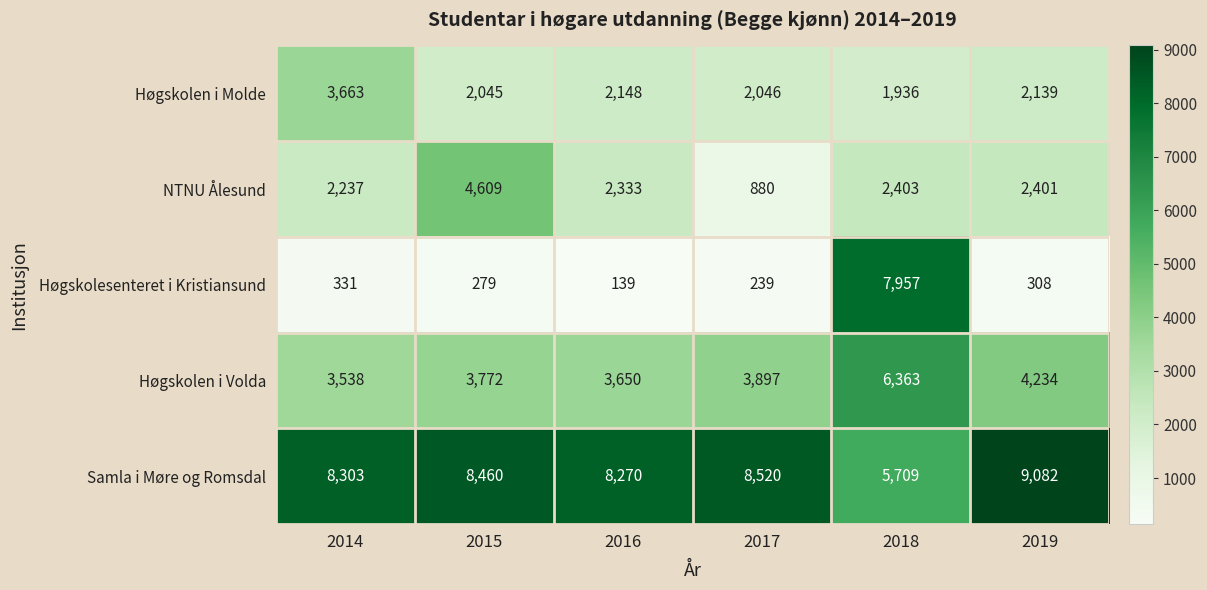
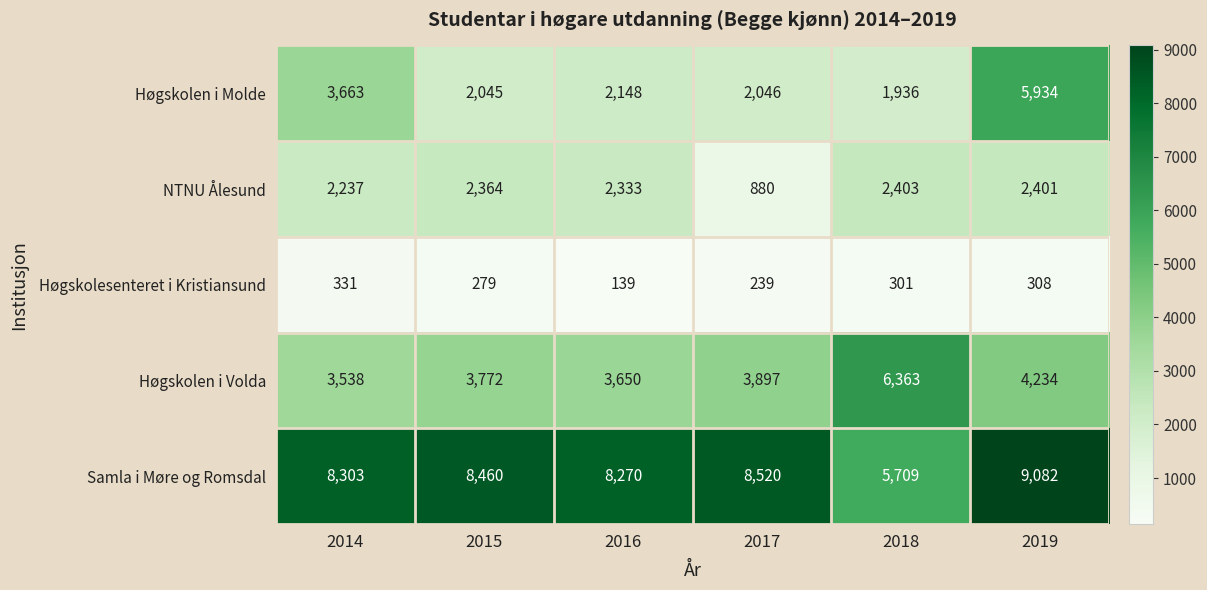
  {
    "Høgskolen i Molde": {
      "2014": "3,663",
      "2015": "2,045",
      "2016": "2,148",
      "2017": "2,046",
      "2018": "1,936",
-     "2019": "2,139"
+     "2019": "5,934"
    },
    "NTNU Ålesund": {
      "2014": "2,237",
-     "2015": "4,609",
+     "2015": "2,364",
      "2016": "2,333",
      "2017": "880",
      "2018": "2,403",
      "2019": "2,401"
    },
    "Høgskolesenteret i Kristiansund": {
      "2014": "331",
      "2015": "279",
      "2016": "139",
      "2017": "239",
-     "2018": "7,957",
+     "2018": "301",
      "2019": "308"
    },
    "Høgskolen i Volda": {
      "2014": "3,538",
      "2015": "3,772",
      "2016": "3,650",
      "2017": "3,897",
      "2018": "6,363",
      "2019": "4,234"
    },
    "Samla i Møre og Romsdal": {
      "2014": "8,303",
      "2015": "8,460",
      "2016": "8,270",
      "2017": "8,520",
      "2018": "5,709",
      "2019": "9,082"
    }
  }
